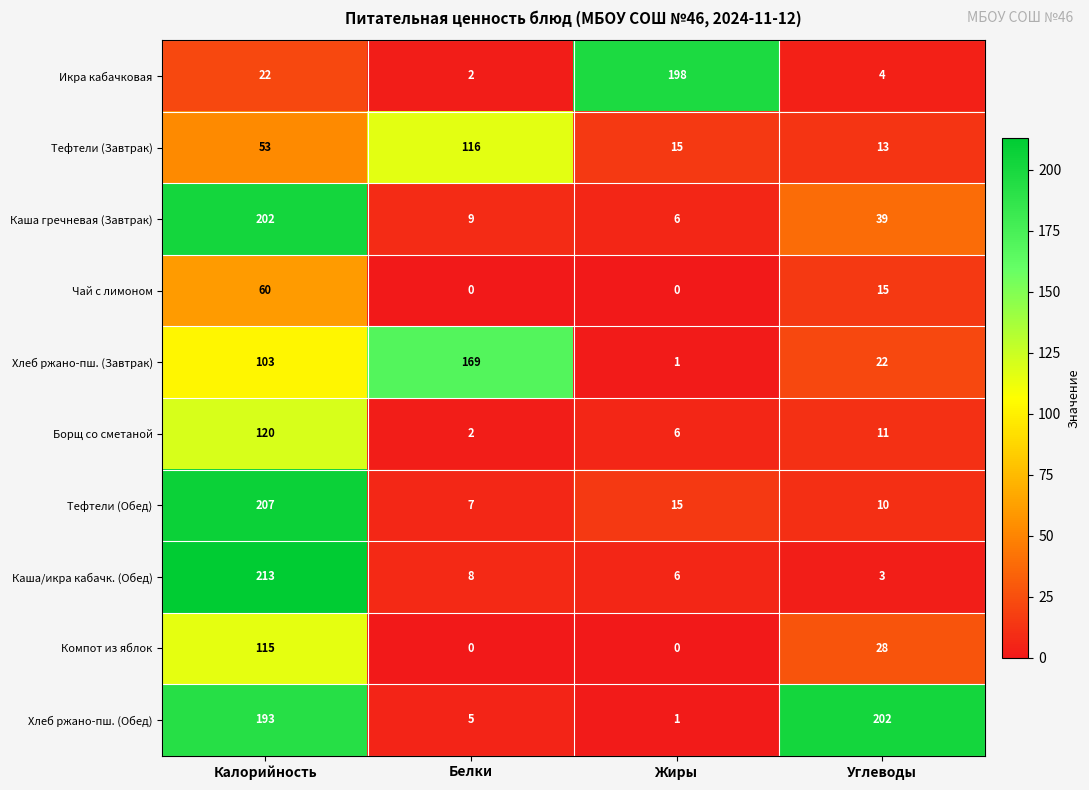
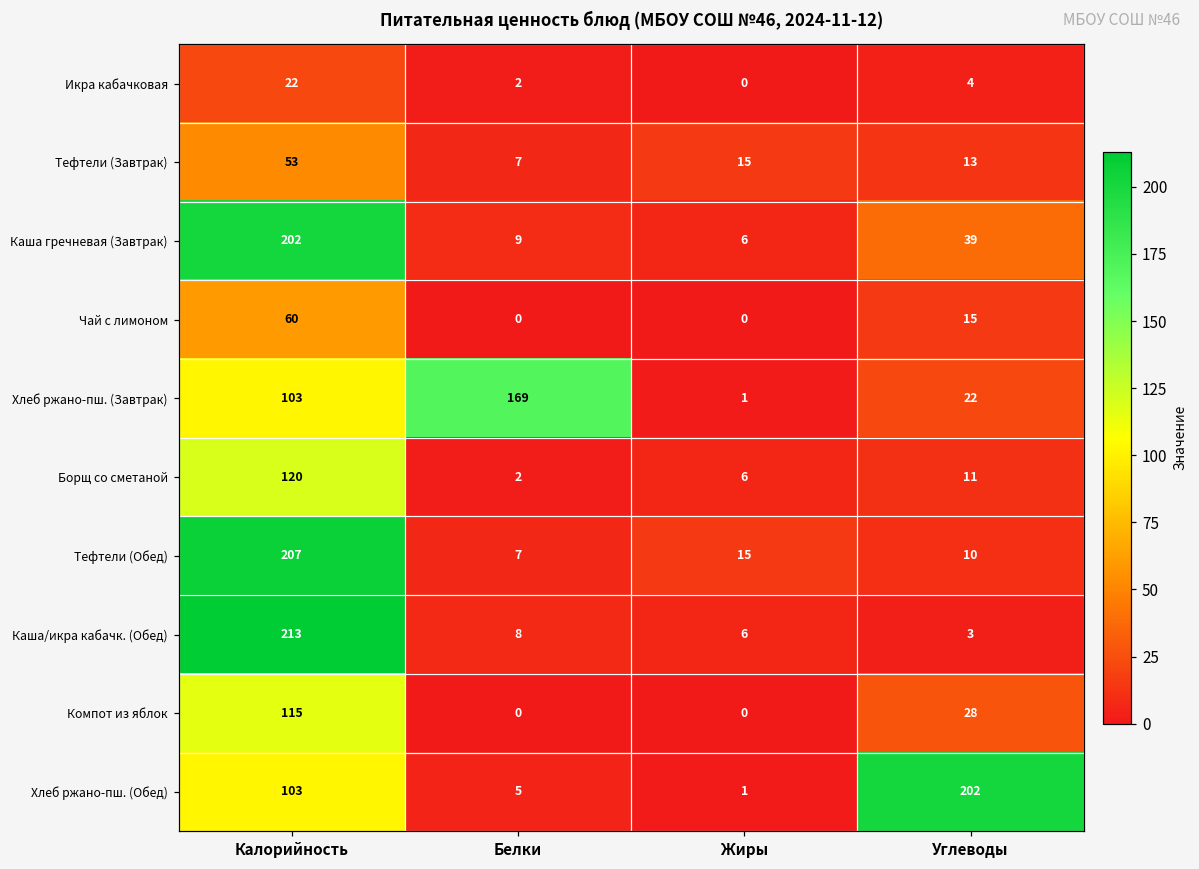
  {
    "Икра кабачковая": {
      "Калорийность": 22,
      "Белки": 2,
-     "Жиры": 198,
+     "Жиры": 0,
      "Углеводы": 4
    },
    "Тефтели (Завтрак)": {
      "Калорийность": 53,
-     "Белки": 116,
+     "Белки": 7,
      "Жиры": 15,
      "Углеводы": 13
    },
    "Каша гречневая (Завтрак)": {
      "Калорийность": 202,
      "Белки": 9,
      "Жиры": 6,
      "Углеводы": 39
    },
    "Чай с лимоном": {
      "Калорийность": 60,
      "Белки": 0,
      "Жиры": 0,
      "Углеводы": 15
    },
    "Хлеб ржано-пш. (Завтрак)": {
      "Калорийность": 103,
      "Белки": 169,
      "Жиры": 1,
      "Углеводы": 22
    },
    "Борщ со сметаной": {
      "Калорийность": 120,
      "Белки": 2,
      "Жиры": 6,
      "Углеводы": 11
    },
    "Тефтели (Обед)": {
      "Калорийность": 207,
      "Белки": 7,
      "Жиры": 15,
      "Углеводы": 10
    },
    "Каша/икра кабачк. (Обед)": {
      "Калорийность": 213,
      "Белки": 8,
      "Жиры": 6,
      "Углеводы": 3
    },
    "Компот из яблок": {
      "Калорийность": 115,
      "Белки": 0,
      "Жиры": 0,
      "Углеводы": 28
    },
    "Хлеб ржано-пш. (Обед)": {
-     "Калорийность": 193,
+     "Калорийность": 103,
      "Белки": 5,
      "Жиры": 1,
      "Углеводы": 202
    }
  }
